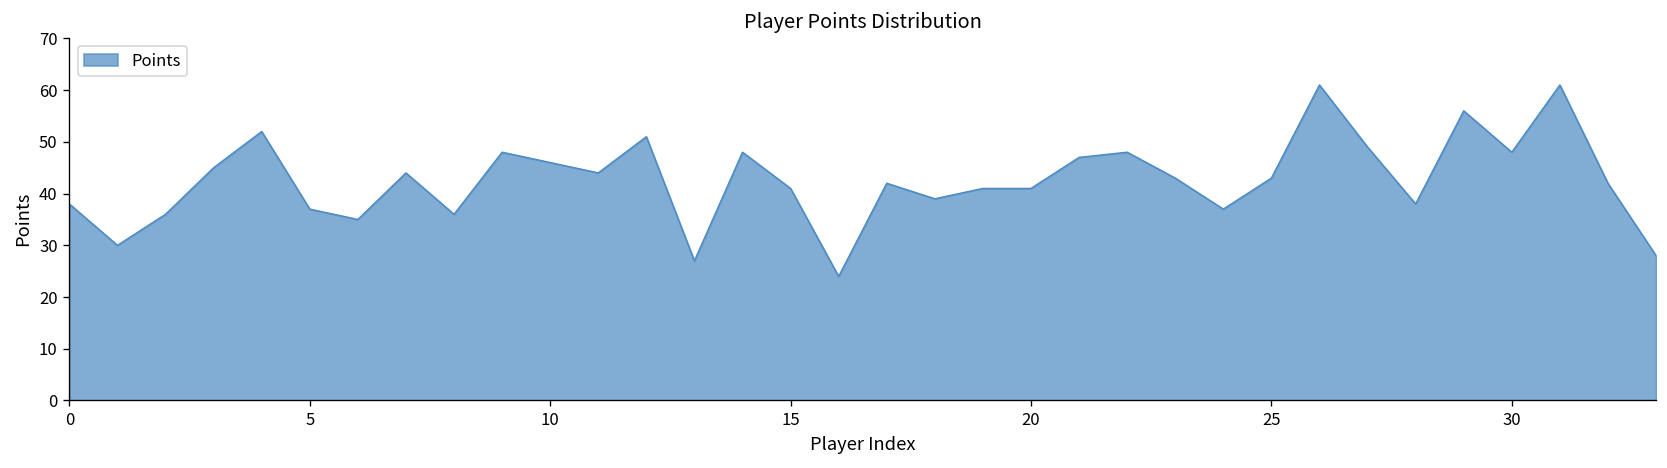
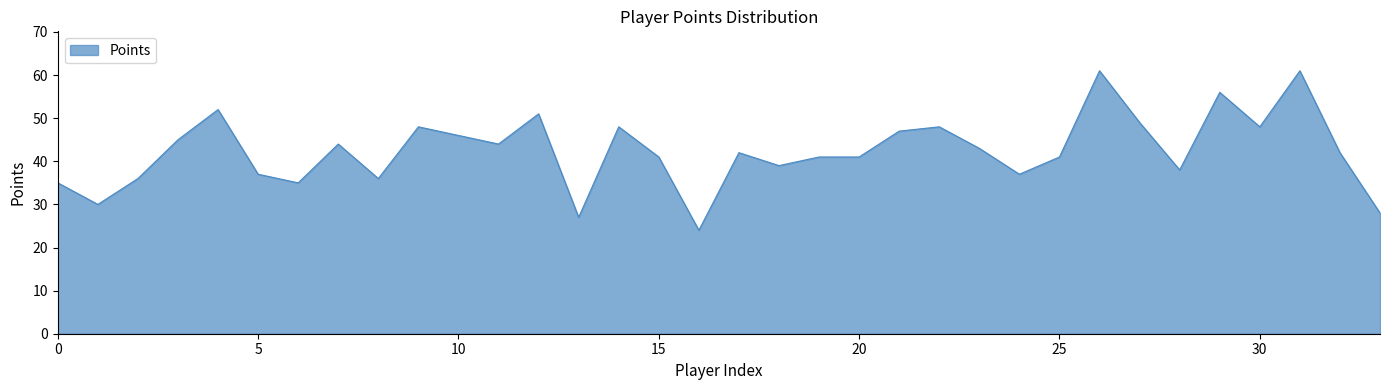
  {
-   "0": 38,
+   "0": 35,
    "5": 37,
    "10": 46,
    "15": 41,
    "20": 41,
-   "25": 43,
+   "25": 41,
    "30": 48
  }
